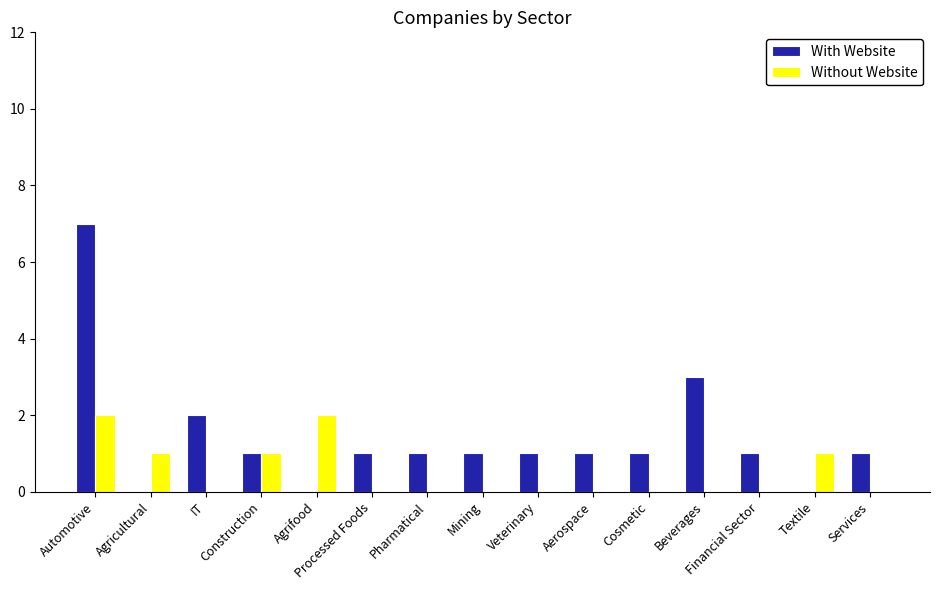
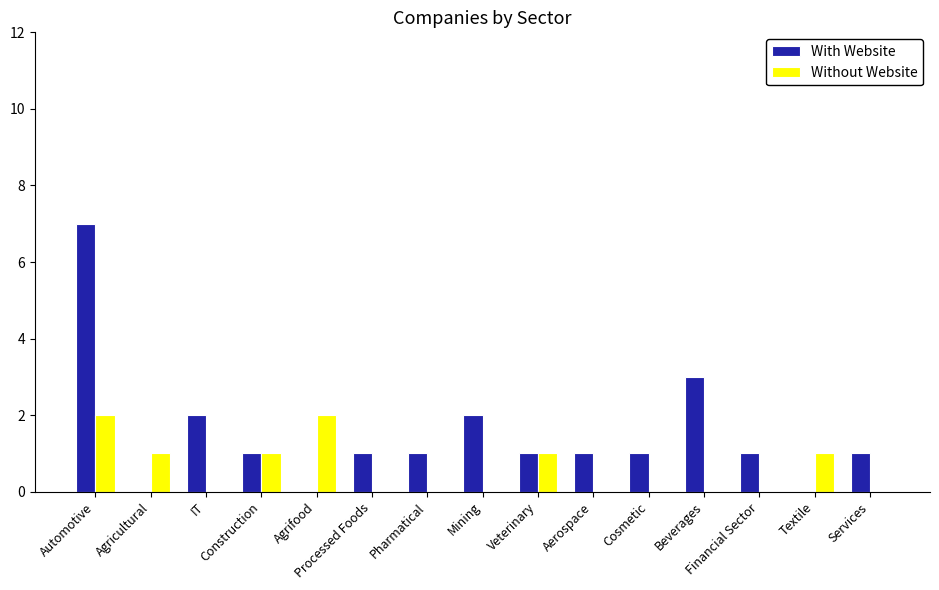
  {
    "With Website": {
      "Automotive": 7,
      "Agricultural": 0,
      "IT": 2,
      "Construction": 1,
      "Agrifood": 0,
      "Processed Foods": 1,
      "Pharmatical": 1,
-     "Mining": 1,
+     "Mining": 2,
      "Veterinary": 1,
      "Aerospace": 1,
      "Cosmetic": 1,
      "Beverages": 3,
      "Financial Sector": 1,
      "Textile": 0,
      "Services": 1
    },
    "Without Website": {
      "Automotive": 2,
      "Agricultural": 1,
      "IT": 0,
      "Construction": 1,
      "Agrifood": 2,
      "Processed Foods": 0,
      "Pharmatical": 0,
      "Mining": 0,
-     "Veterinary": 0,
+     "Veterinary": 1,
      "Aerospace": 0,
      "Cosmetic": 0,
      "Beverages": 0,
      "Financial Sector": 0,
      "Textile": 1,
      "Services": 0
    }
  }
